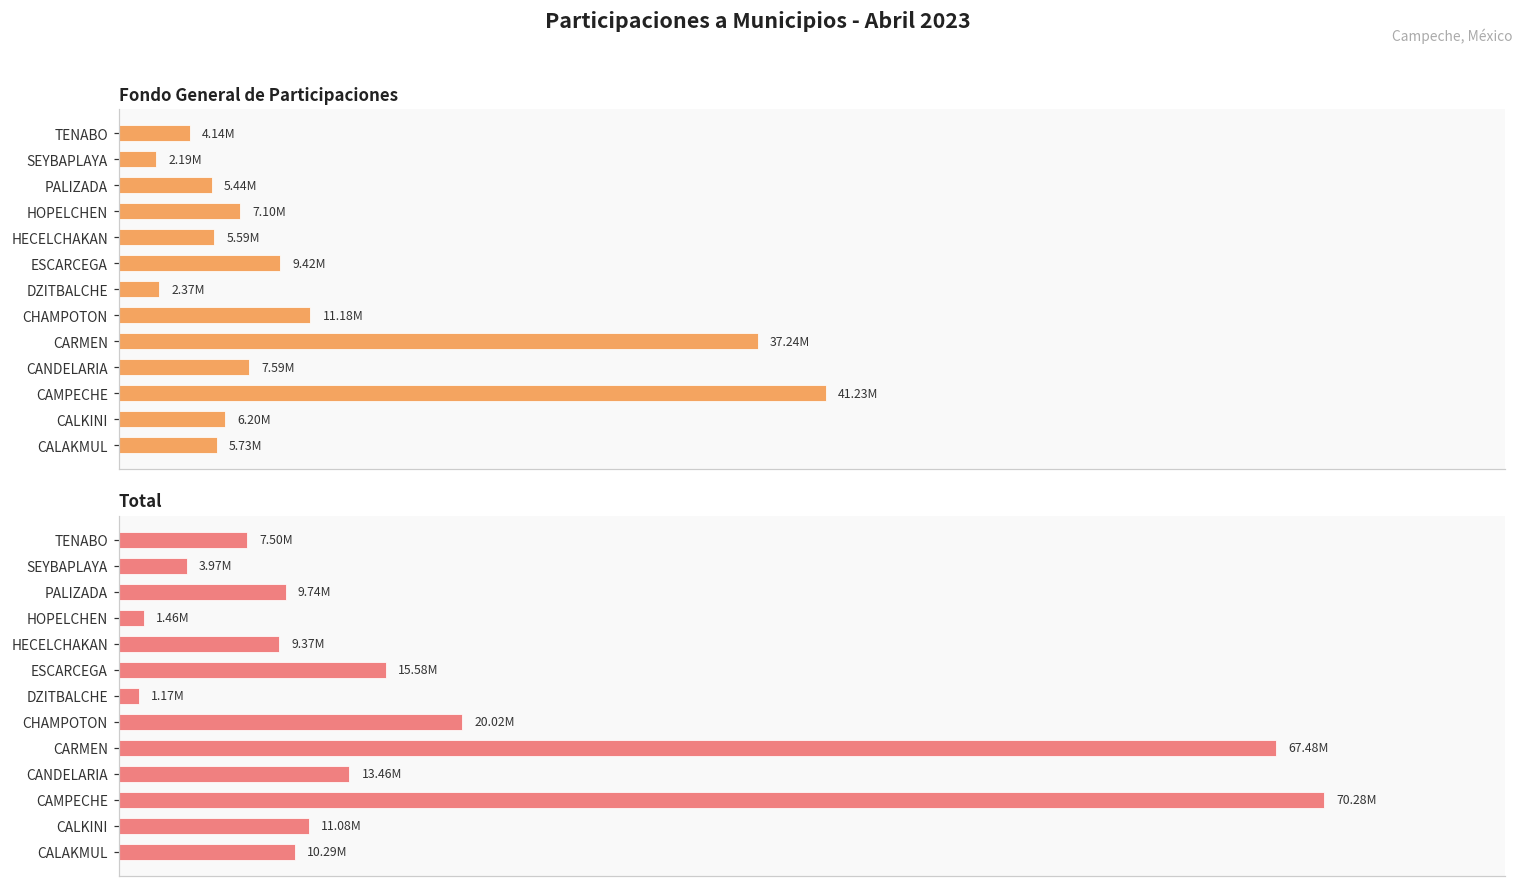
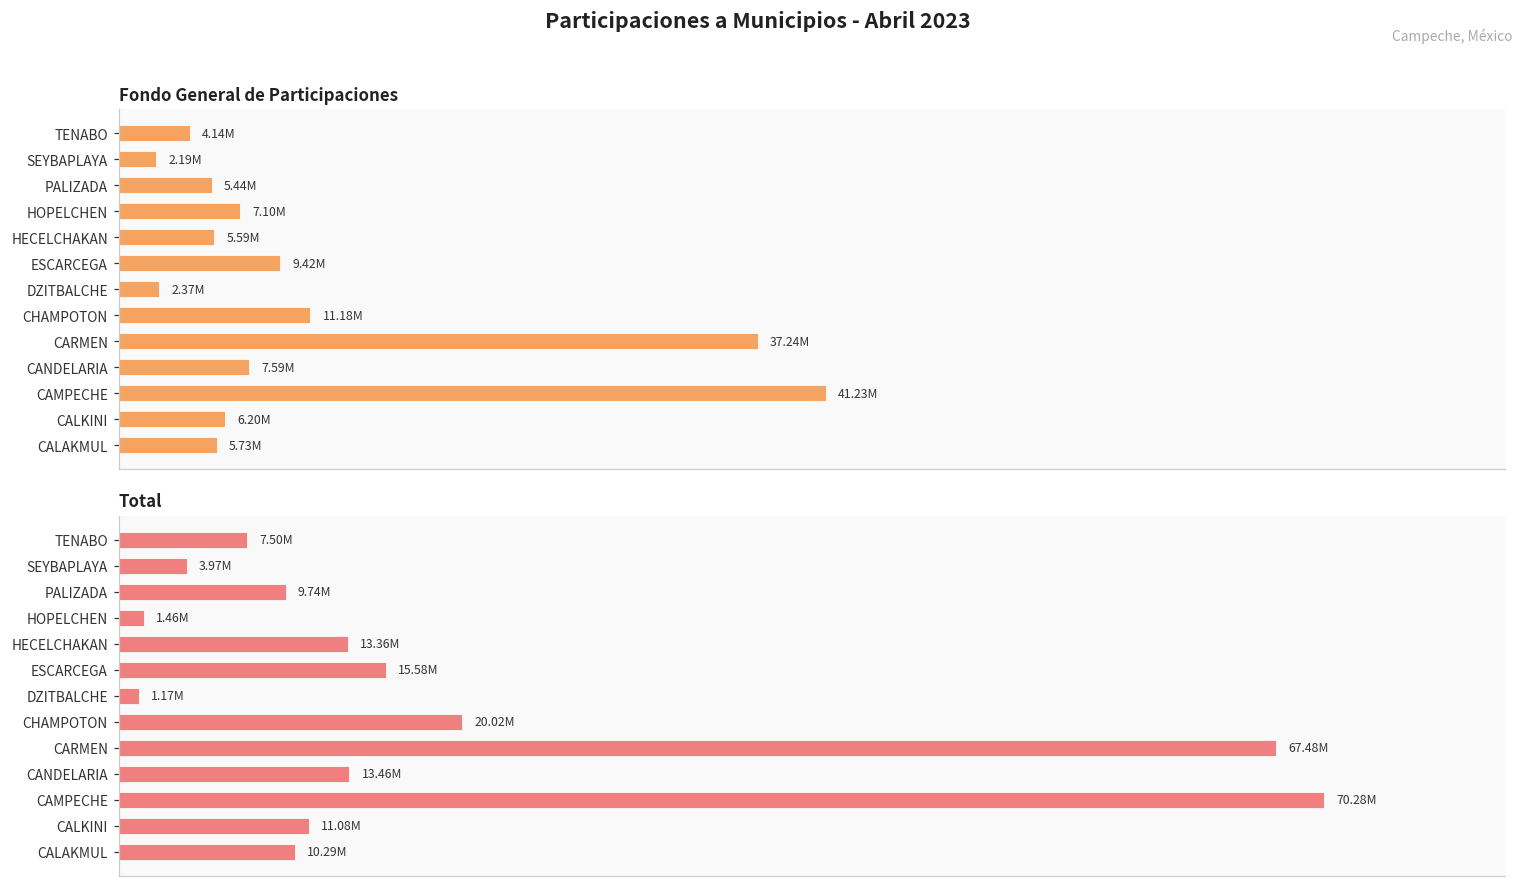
  {
    "Fondo General de Participaciones": {
      "TENABO": "4.14M",
      "SEYBAPLAYA": "2.19M",
      "PALIZADA": "5.44M",
      "HOPELCHEN": "7.10M",
      "HECELCHAKAN": "5.59M",
      "ESCARCEGA": "9.42M",
      "DZITBALCHE": "2.37M",
      "CHAMPOTON": "11.18M",
      "CARMEN": "37.24M",
      "CANDELARIA": "7.59M",
      "CAMPECHE": "41.23M",
      "CALKINI": "6.20M",
      "CALAKMUL": "5.73M"
    },
    "Total": {
      "TENABO": "7.50M",
      "SEYBAPLAYA": "3.97M",
      "PALIZADA": "9.74M",
      "HOPELCHEN": "1.46M",
-     "HECELCHAKAN": "9.37M",
+     "HECELCHAKAN": "13.36M",
      "ESCARCEGA": "15.58M",
      "DZITBALCHE": "1.17M",
      "CHAMPOTON": "20.02M",
      "CARMEN": "67.48M",
      "CANDELARIA": "13.46M",
      "CAMPECHE": "70.28M",
      "CALKINI": "11.08M",
      "CALAKMUL": "10.29M"
    }
  }
